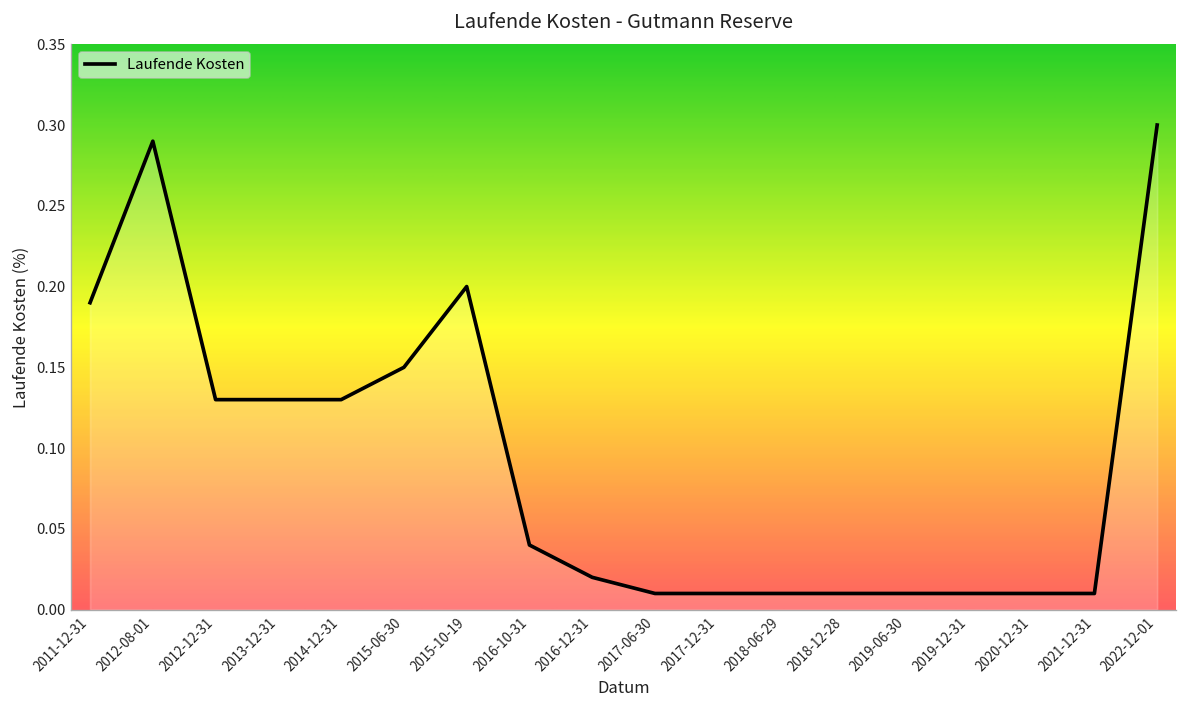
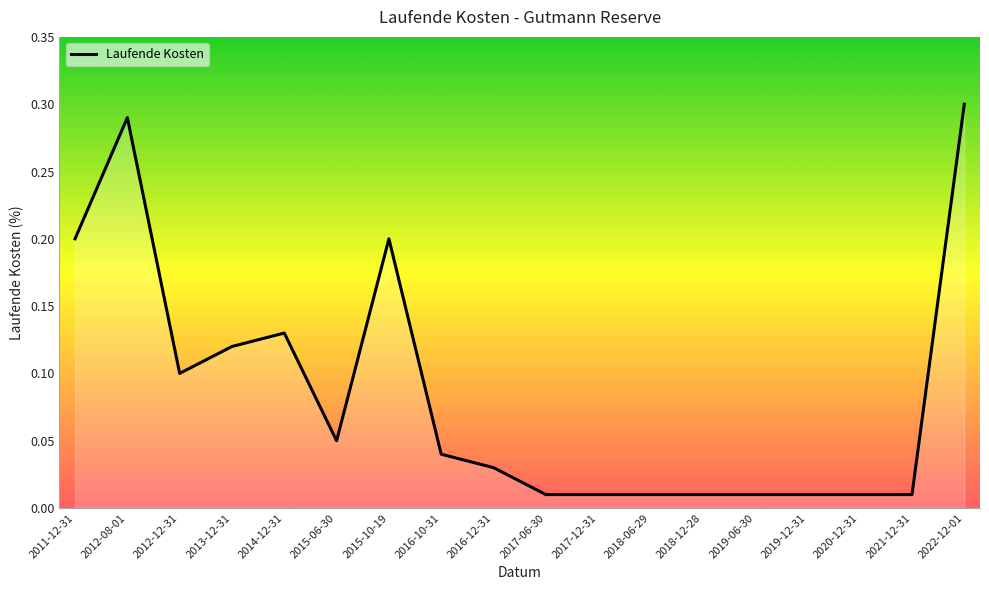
  {
-   "2011-12-31": 0.19,
+   "2011-12-31": 0.20,
    "2012-08-01": 0.29,
-   "2012-12-31": 0.13,
-   "2013-12-31": 0.13,
+   "2012-12-31": 0.10,
+   "2013-12-31": 0.12,
    "2014-12-31": 0.13,
-   "2015-06-30": 0.15,
+   "2015-06-30": 0.05,
    "2015-10-19": 0.20,
    "2016-10-31": 0.04,
-   "2016-12-31": 0.02,
+   "2016-12-31": 0.03,
    "2017-06-30": 0.01,
    "2017-12-31": 0.01,
    "2018-06-29": 0.01,
    "2018-12-28": 0.01,
    "2019-06-30": 0.01,
    "2019-12-31": 0.01,
    "2020-12-31": 0.01,
    "2021-12-31": 0.01,
    "2022-12-01": 0.30
  }
